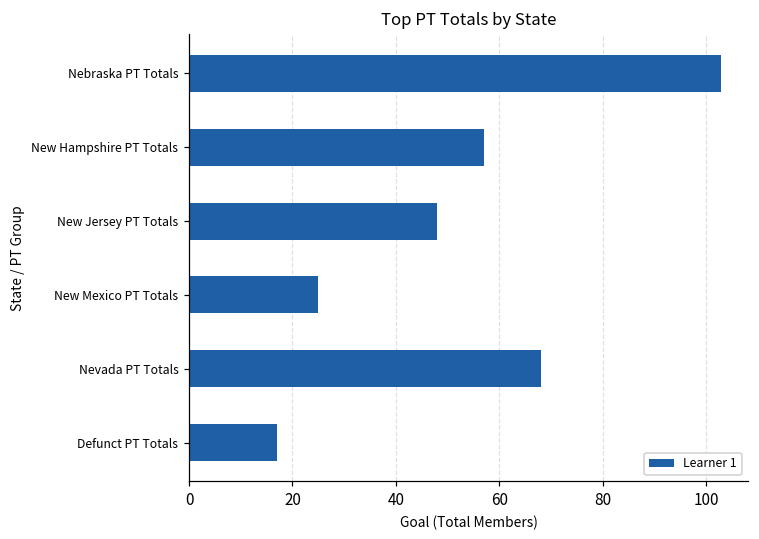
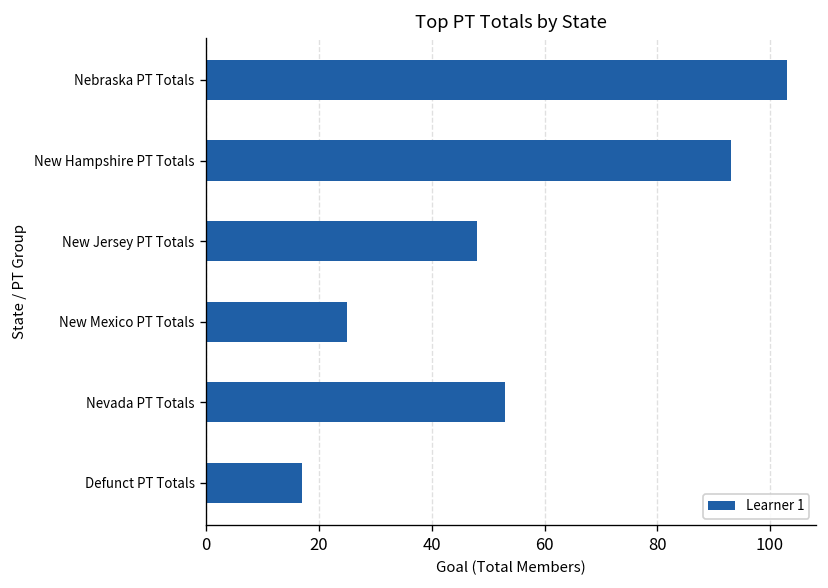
  {
    "Nebraska PT Totals": 103,
-   "New Hampshire PT Totals": 57,
+   "New Hampshire PT Totals": 93,
    "New Jersey PT Totals": 48,
    "New Mexico PT Totals": 25,
-   "Nevada PT Totals": 68,
+   "Nevada PT Totals": 53,
    "Defunct PT Totals": 17
  }
